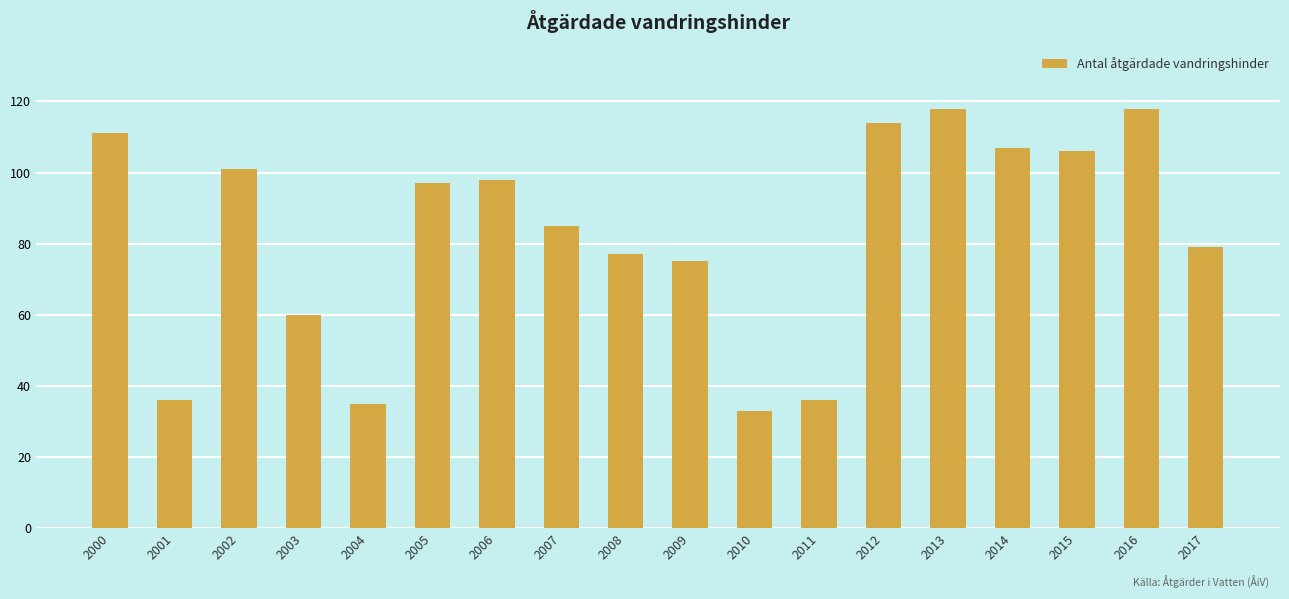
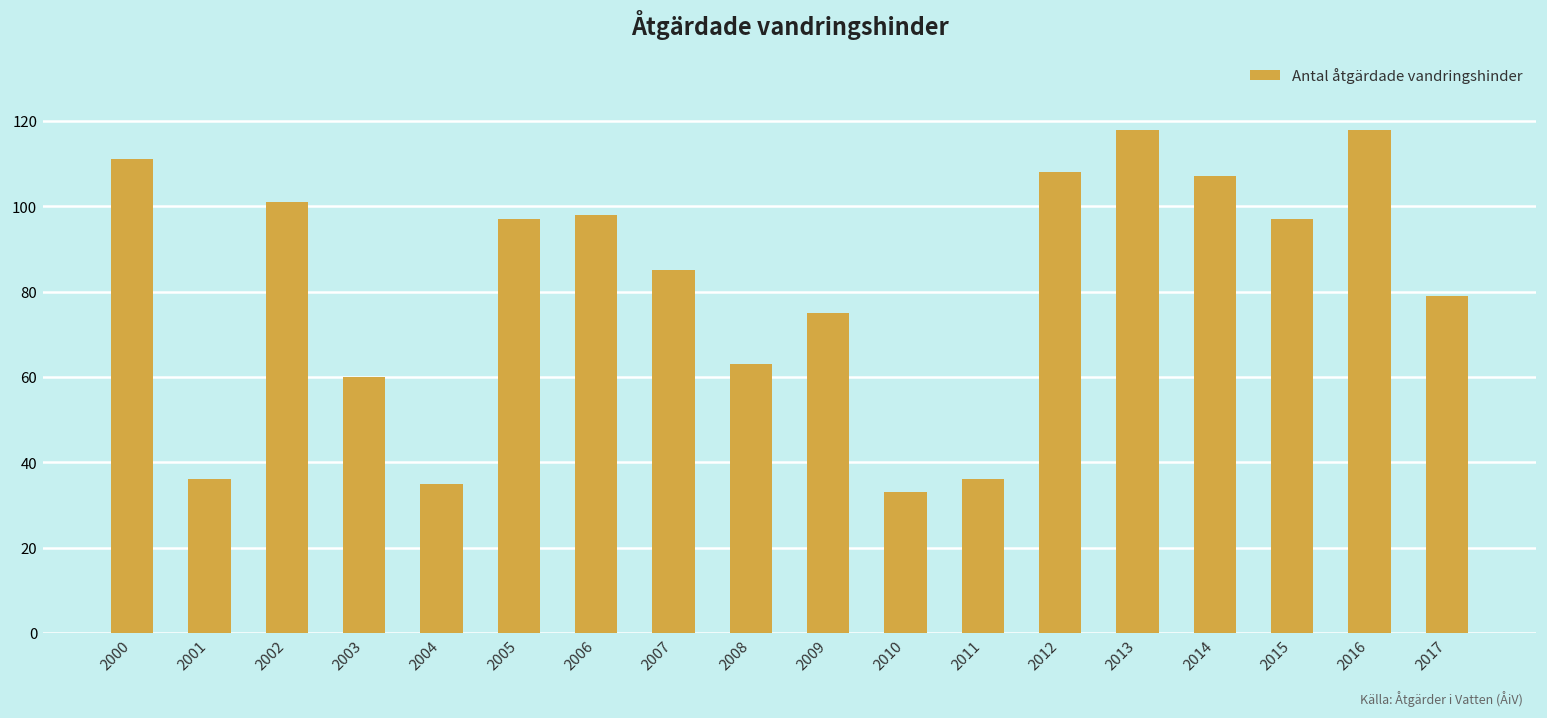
  {
    "2000": 111,
    "2001": 36,
    "2002": 101,
    "2003": 60,
    "2004": 35,
    "2005": 97,
    "2006": 98,
    "2007": 85,
-   "2008": 77,
+   "2008": 63,
    "2009": 75,
    "2010": 33,
    "2011": 36,
-   "2012": 114,
+   "2012": 108,
    "2013": 118,
    "2014": 107,
-   "2015": 106,
+   "2015": 97,
    "2016": 118,
    "2017": 79
  }
